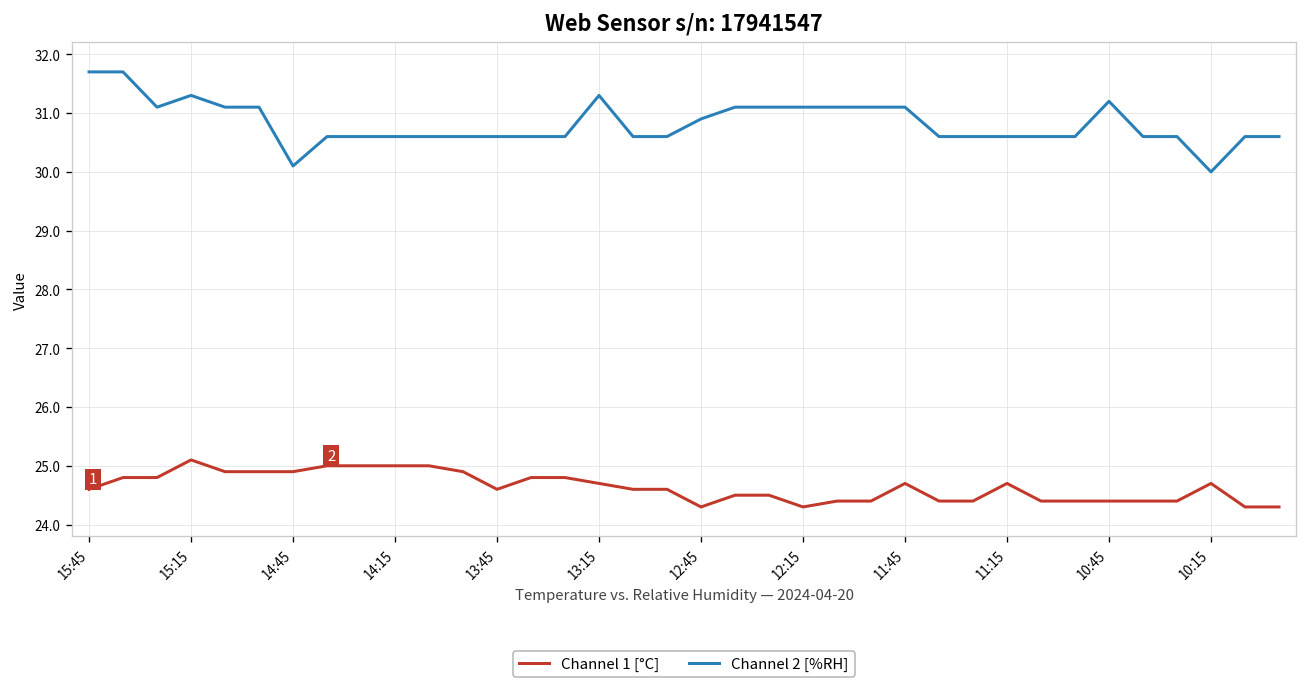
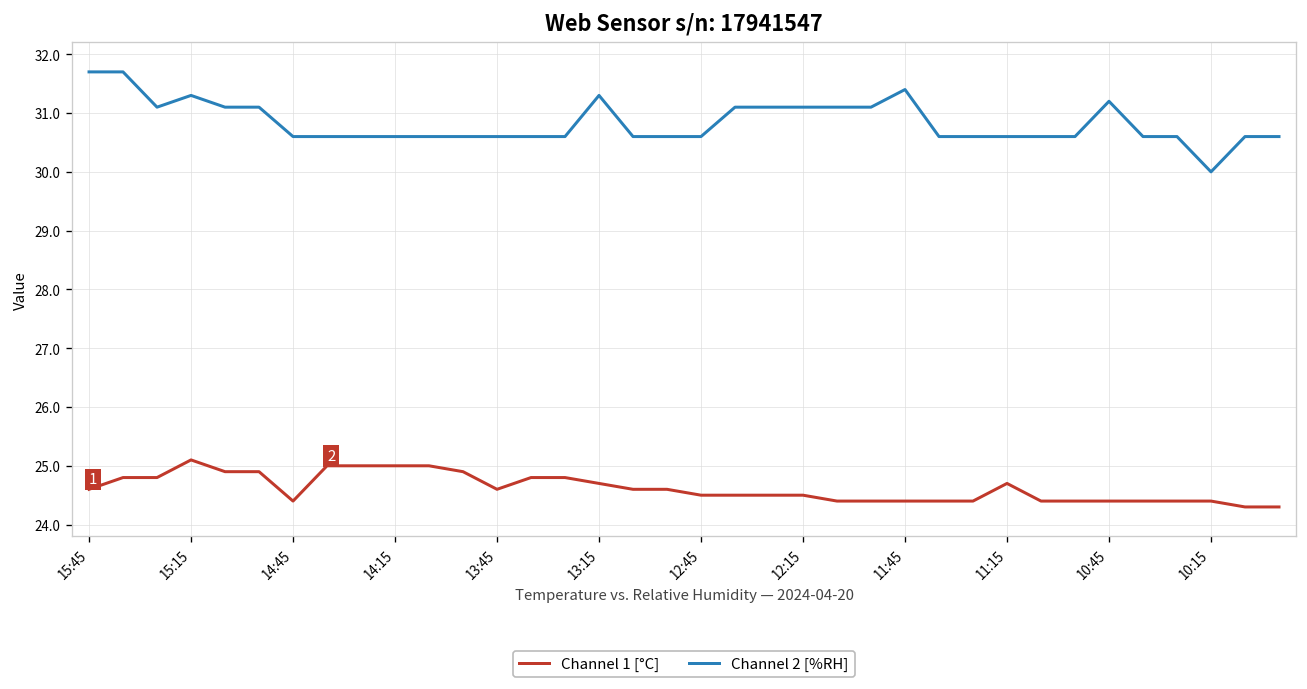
  {
    "Channel 1 [°C]": {
      "15:15": 25.1,
-     "14:45": 24.9,
+     "14:45": 24.4,
      "14:15": 25.0,
      "13:45": 24.6,
      "13:15": 24.7,
-     "12:45": 24.3,
-     "12:15": 24.3,
-     "11:45": 24.7,
+     "12:45": 24.5,
+     "12:15": 24.5,
+     "11:45": 24.4,
      "11:15": 24.7,
      "10:45": 24.4,
-     "10:15": 24.7
+     "10:15": 24.4
    },
    "Channel 2 [%RH]": {
      "15:45": 31.7,
      "15:15": 31.3,
-     "14:45": 30.1,
+     "14:45": 30.6,
      "14:15": 30.6,
      "13:45": 30.6,
      "13:15": 31.3,
-     "12:45": 30.9,
+     "12:45": 30.6,
      "12:15": 31.1,
-     "11:45": 31.1,
+     "11:45": 31.4,
      "11:15": 30.6,
      "10:45": 31.2,
      "10:15": 30.0
    }
  }
